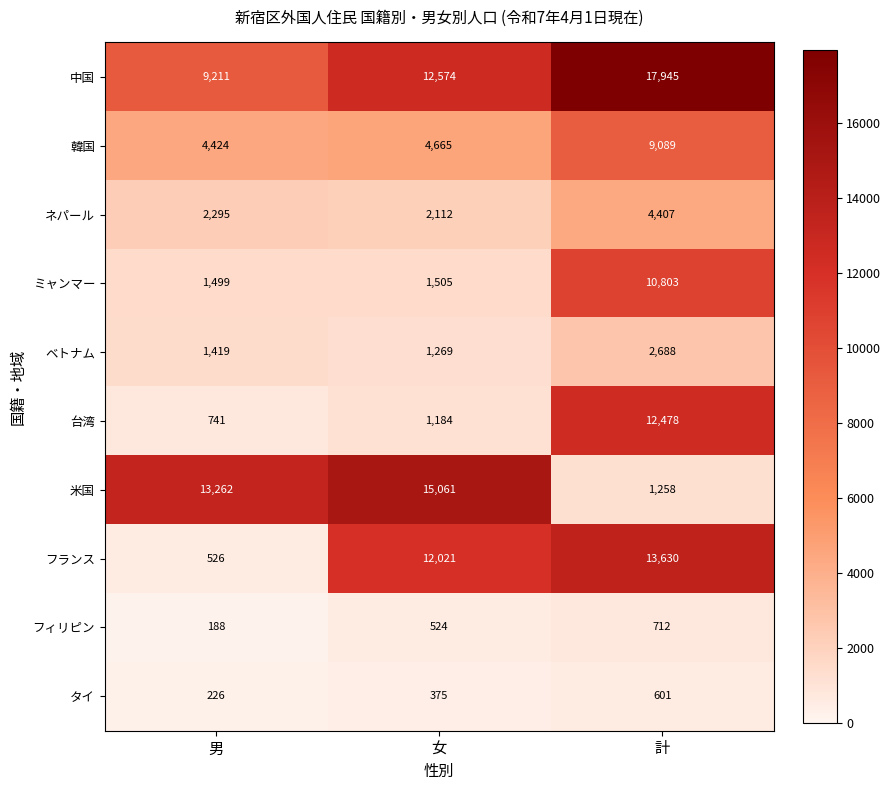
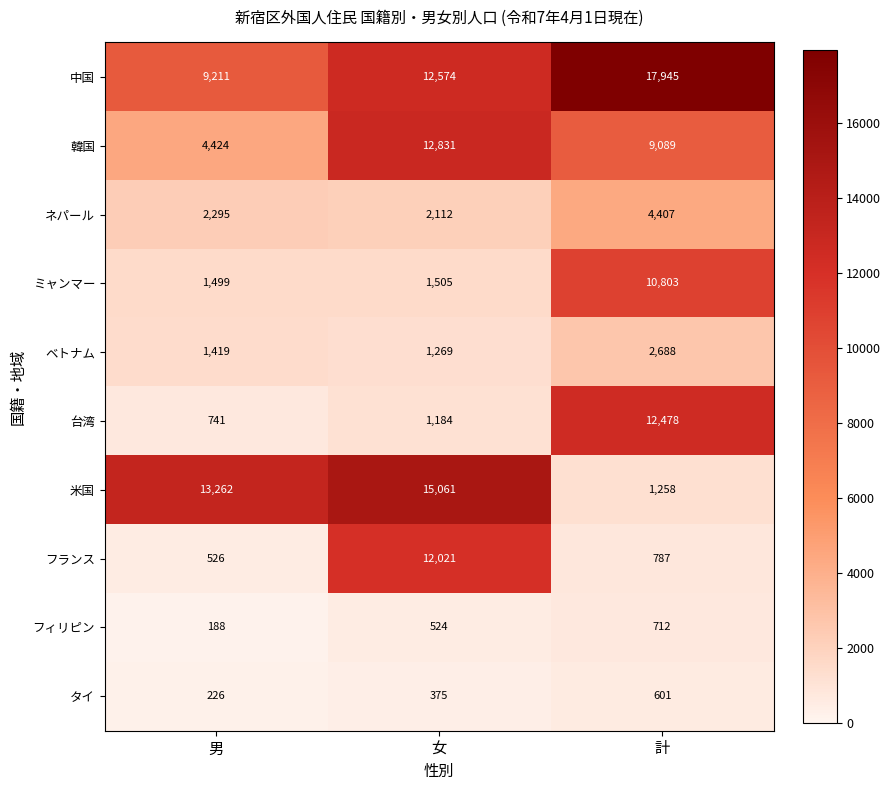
  {
    "中国": {
      "男": "9,211",
      "女": "12,574",
      "計": "17,945"
    },
    "韓国": {
      "男": "4,424",
-     "女": "4,665",
+     "女": "12,831",
      "計": "9,089"
    },
    "ネパール": {
      "男": "2,295",
      "女": "2,112",
      "計": "4,407"
    },
    "ミャンマー": {
      "男": "1,499",
      "女": "1,505",
      "計": "10,803"
    },
    "ベトナム": {
      "男": "1,419",
      "女": "1,269",
      "計": "2,688"
    },
    "台湾": {
      "男": "741",
      "女": "1,184",
      "計": "12,478"
    },
    "米国": {
      "男": "13,262",
      "女": "15,061",
      "計": "1,258"
    },
    "フランス": {
      "男": "526",
      "女": "12,021",
-     "計": "13,630"
+     "計": "787"
    },
    "フィリピン": {
      "男": "188",
      "女": "524",
      "計": "712"
    },
    "タイ": {
      "男": "226",
      "女": "375",
      "計": "601"
    }
  }
